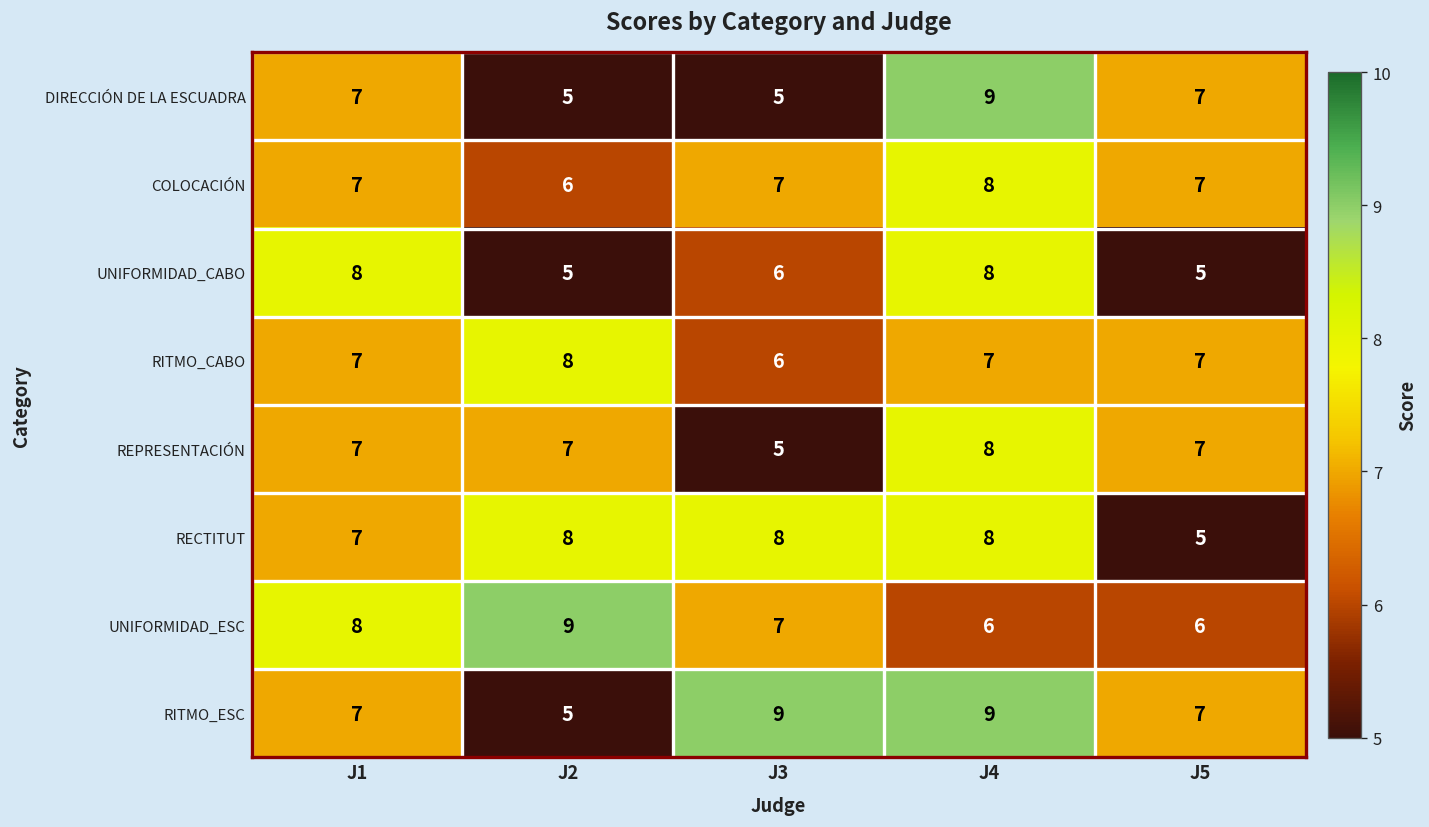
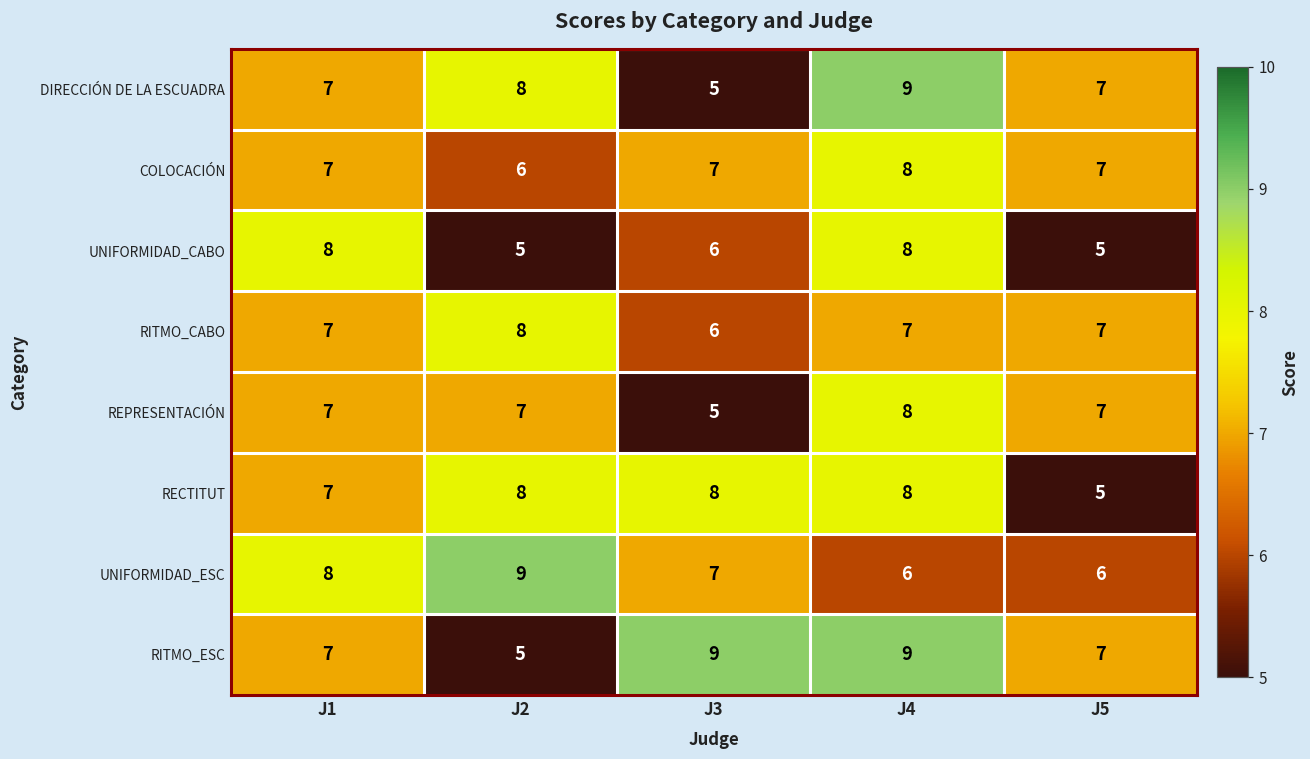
  {
    "DIRECCIÓN DE LA ESCUADRA": {
      "J1": 7,
-     "J2": 5,
+     "J2": 8,
      "J3": 5,
      "J4": 9,
      "J5": 7
    },
    "COLOCACIÓN": {
      "J1": 7,
      "J2": 6,
      "J3": 7,
      "J4": 8,
      "J5": 7
    },
    "UNIFORMIDAD_CABO": {
      "J1": 8,
      "J2": 5,
      "J3": 6,
      "J4": 8,
      "J5": 5
    },
    "RITMO_CABO": {
      "J1": 7,
      "J2": 8,
      "J3": 6,
      "J4": 7,
      "J5": 7
    },
    "REPRESENTACIÓN": {
      "J1": 7,
      "J2": 7,
      "J3": 5,
      "J4": 8,
      "J5": 7
    },
    "RECTITUT": {
      "J1": 7,
      "J2": 8,
      "J3": 8,
      "J4": 8,
      "J5": 5
    },
    "UNIFORMIDAD_ESC": {
      "J1": 8,
      "J2": 9,
      "J3": 7,
      "J4": 6,
      "J5": 6
    },
    "RITMO_ESC": {
      "J1": 7,
      "J2": 5,
      "J3": 9,
      "J4": 9,
      "J5": 7
    }
  }
